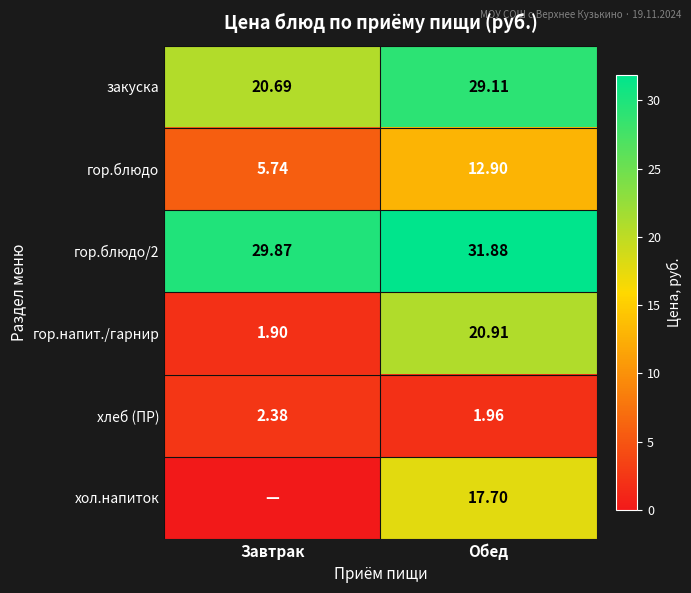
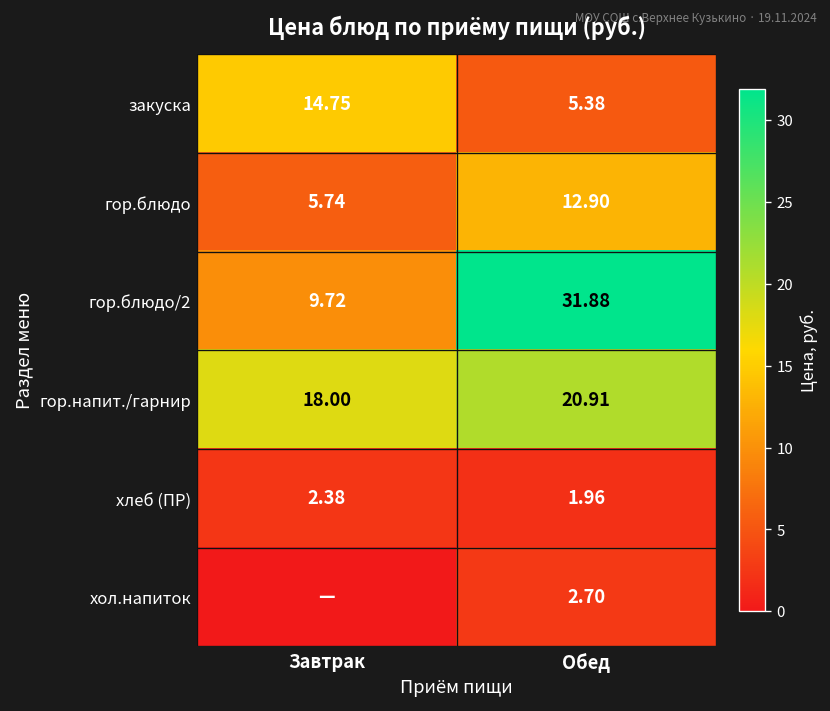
  {
    "закуска": {
-     "Завтрак": 20.69,
-     "Обед": 29.11
+     "Завтрак": 14.75,
+     "Обед": 5.38
    },
    "гор.блюдо": {
      "Завтрак": 5.74,
      "Обед": 12.90
    },
    "гор.блюдо/2": {
-     "Завтрак": 29.87,
+     "Завтрак": 9.72,
      "Обед": 31.88
    },
    "гор.напит./гарнир": {
-     "Завтрак": 1.90,
+     "Завтрак": 18.00,
      "Обед": 20.91
    },
    "хлеб (ПР)": {
      "Завтрак": 2.38,
      "Обед": 1.96
    },
    "хол.напиток": {
-     "Обед": 17.70
+     "Обед": 2.70
    }
  }
